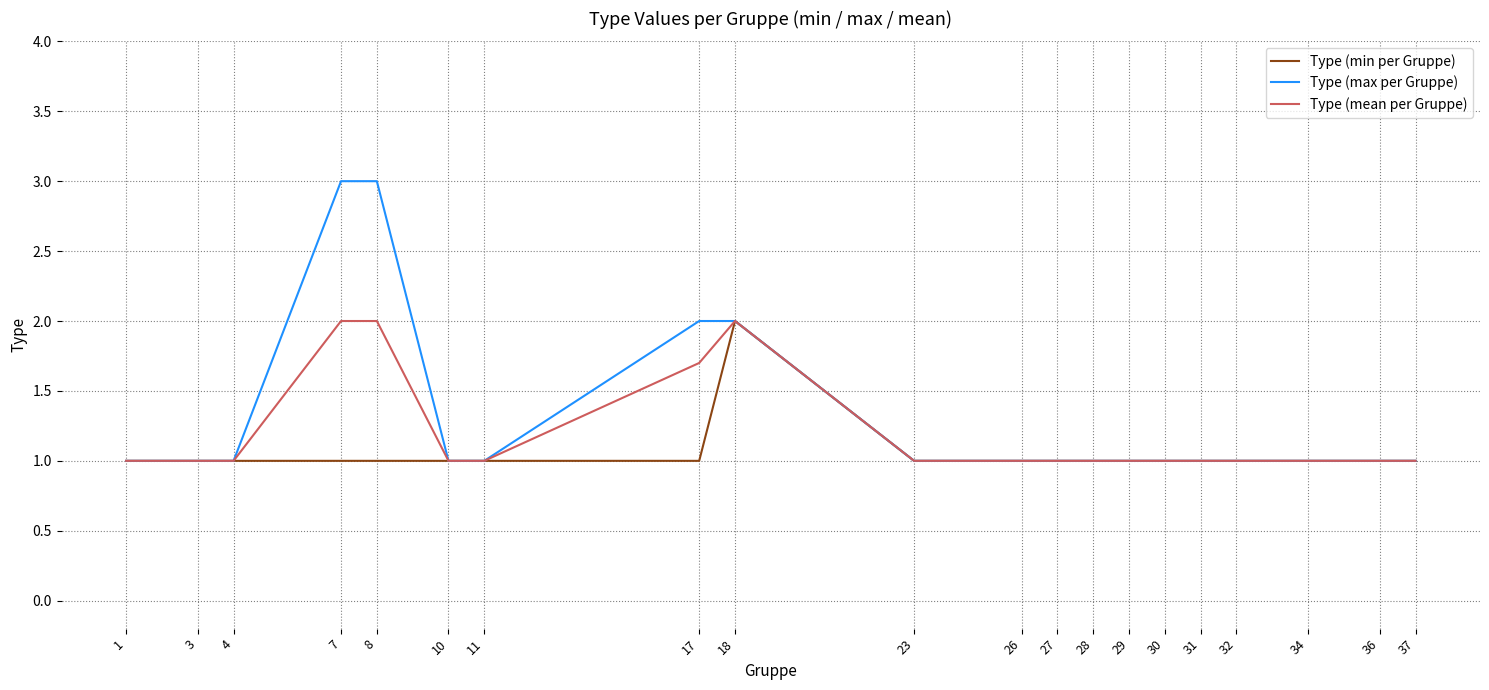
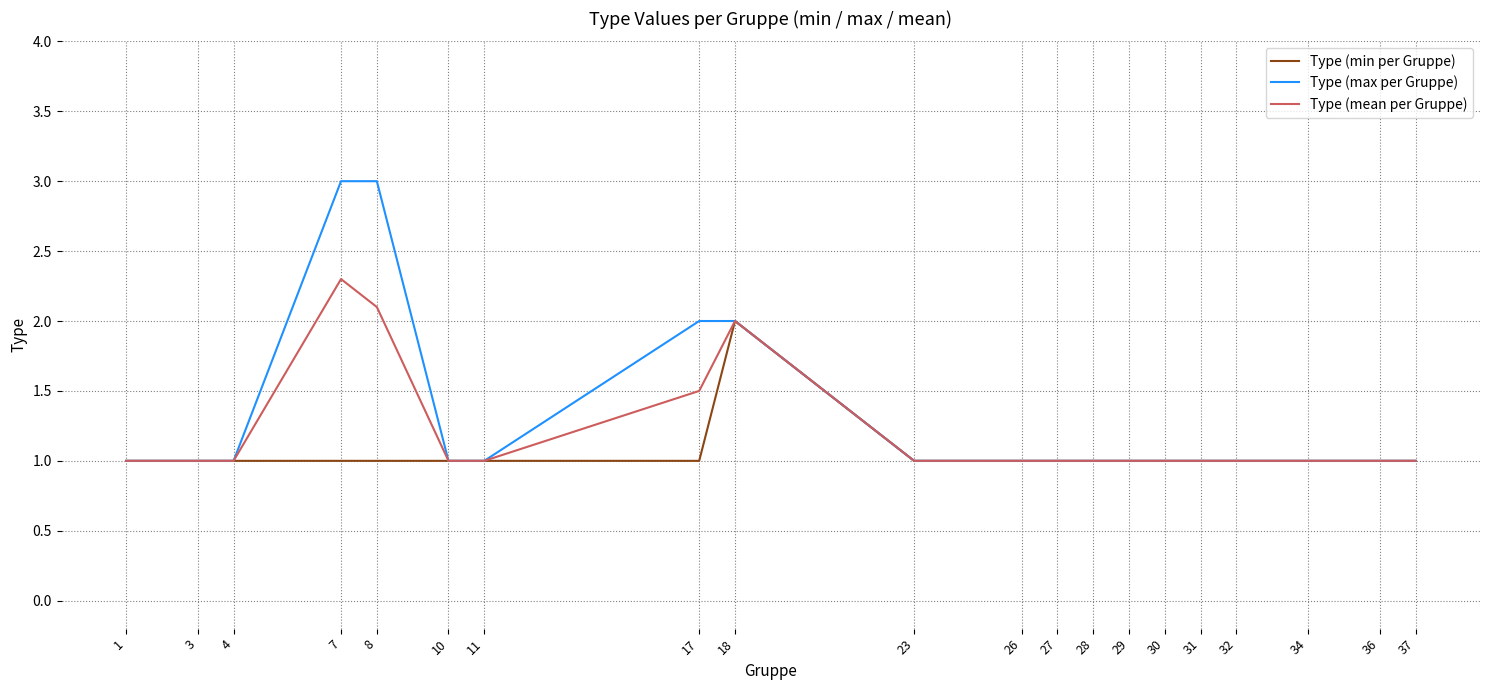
  {
    "Type (min per Gruppe)": {
      "7": 1.0,
      "8": 1.0,
      "17": 1.0
    },
    "Type (max per Gruppe)": {
      "7": 3.0,
      "8": 3.0,
      "17": 2.0
    },
    "Type (mean per Gruppe)": {
-     "7": 2.0,
-     "8": 2.0,
-     "17": 1.7
+     "7": 2.3,
+     "8": 2.1,
+     "17": 1.5
    }
  }
